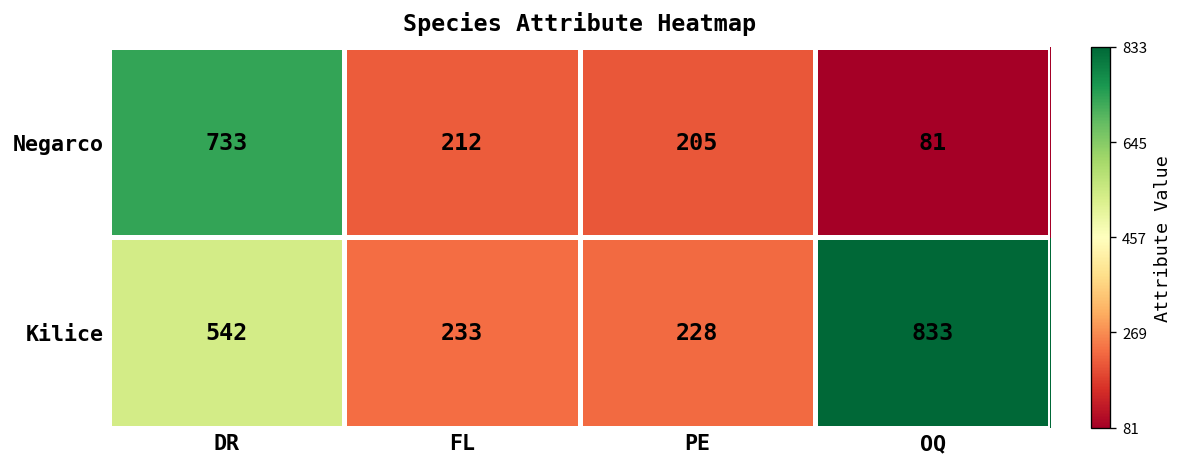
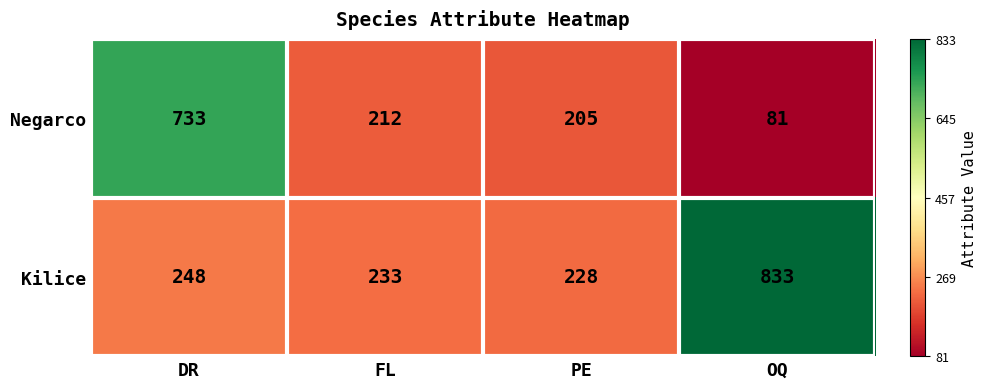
  {
    "Negarco": {
      "DR": 733,
      "FL": 212,
      "PE": 205,
      "OQ": 81
    },
    "Kilice": {
-     "DR": 542,
+     "DR": 248,
      "FL": 233,
      "PE": 228,
      "OQ": 833
    }
  }
